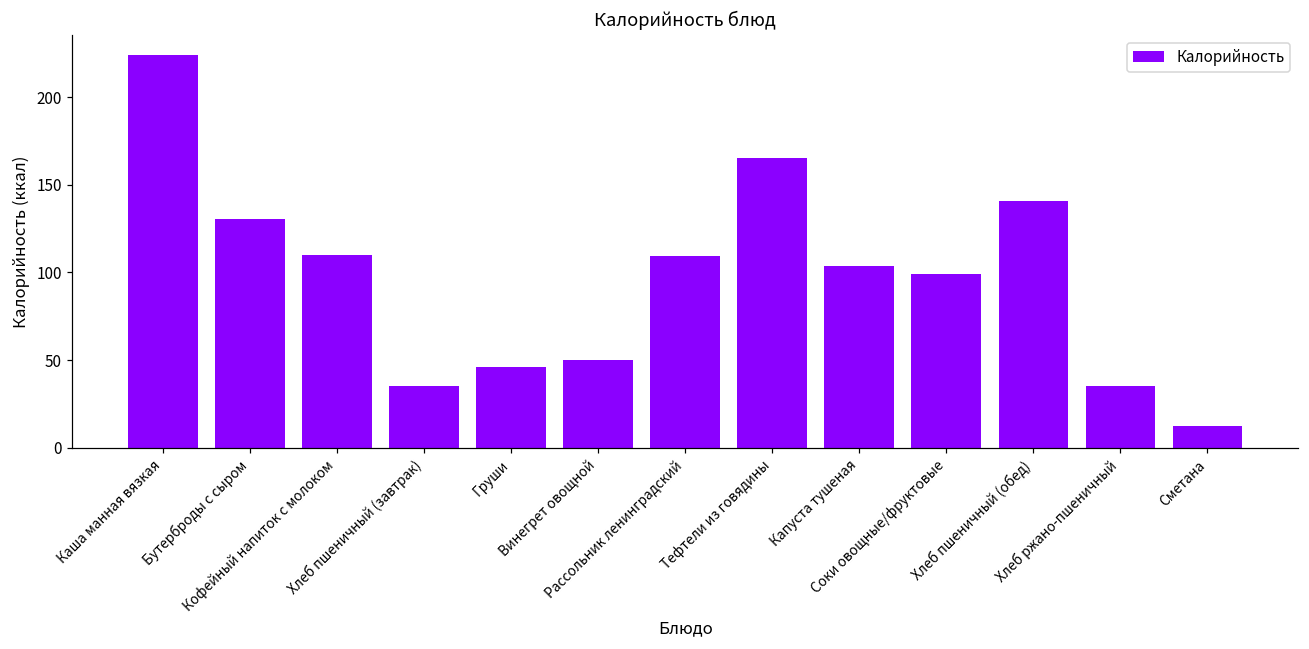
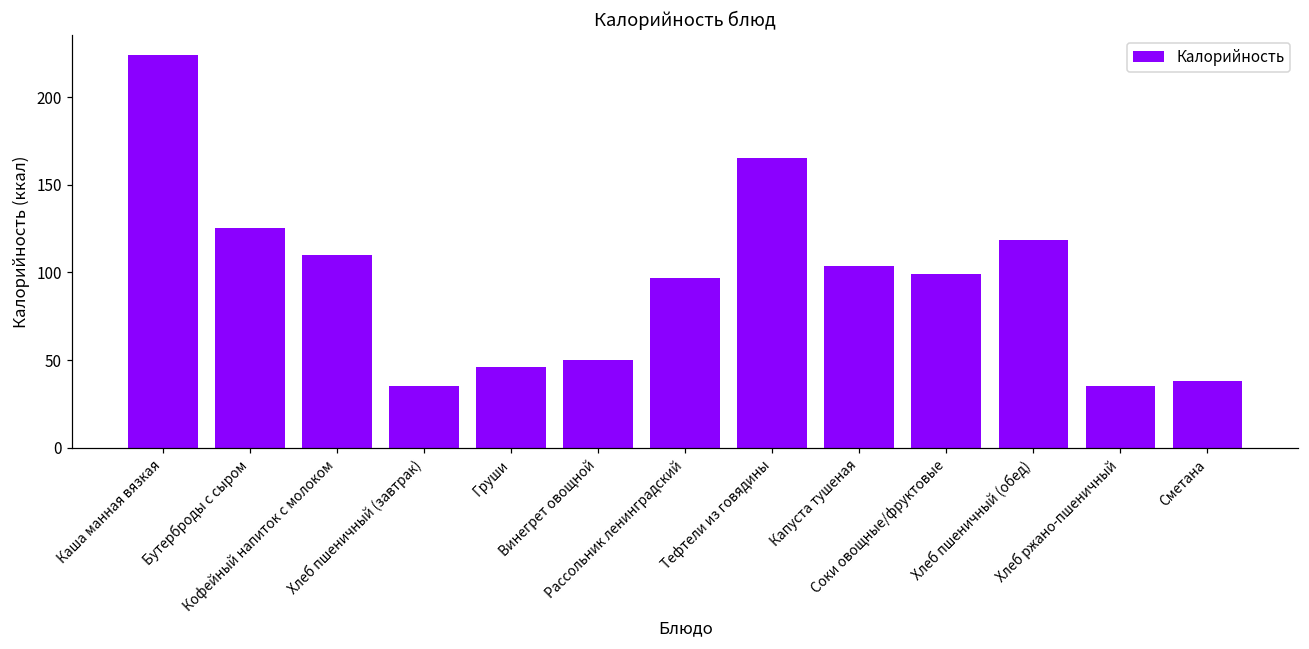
  {
    "Каша манная вязкая": 224,
-   "Бутерброды с сыром": 130,
+   "Бутерброды с сыром": 125,
    "Кофейный напиток с молоком": 110,
    "Хлеб пшеничный (завтрак)": 35,
    "Груши": 46,
    "Винегрет овощной": 50,
-   "Рассольник ленинградский": 109,
+   "Рассольник ленинградский": 97,
    "Тефтели из говядины": 165,
    "Капуста тушеная": 104,
    "Соки овощные/фруктовые": 99,
-   "Хлеб пшеничный (обед)": 141,
+   "Хлеб пшеничный (обед)": 118,
    "Хлеб ржано-пшеничный": 35,
-   "Сметана": 13
+   "Сметана": 38
  }
